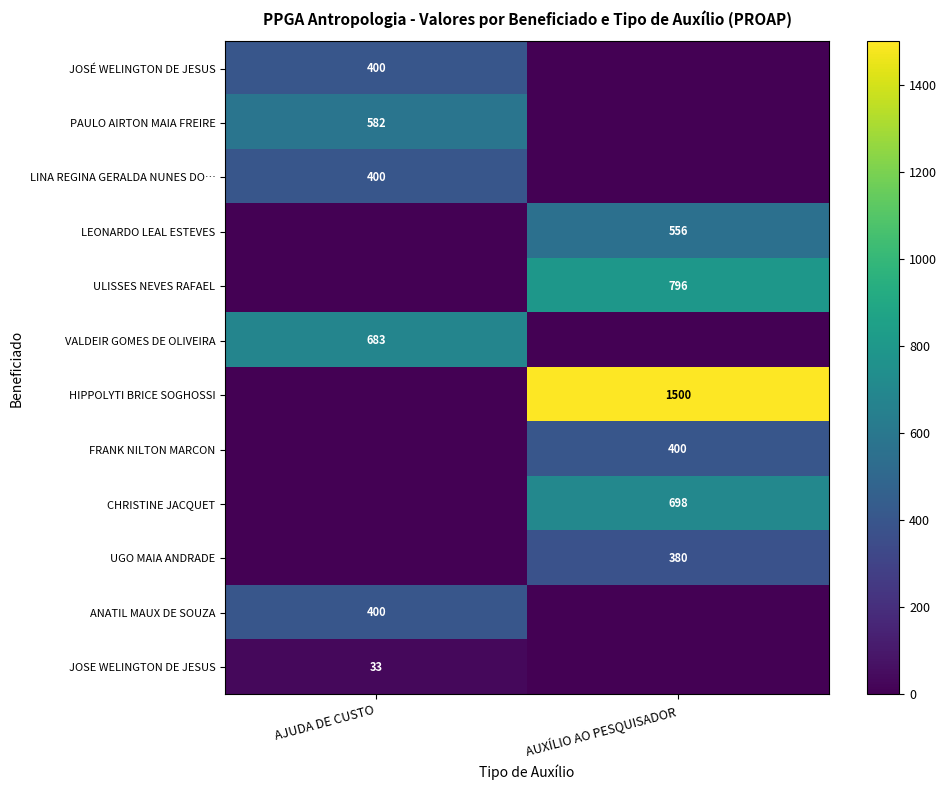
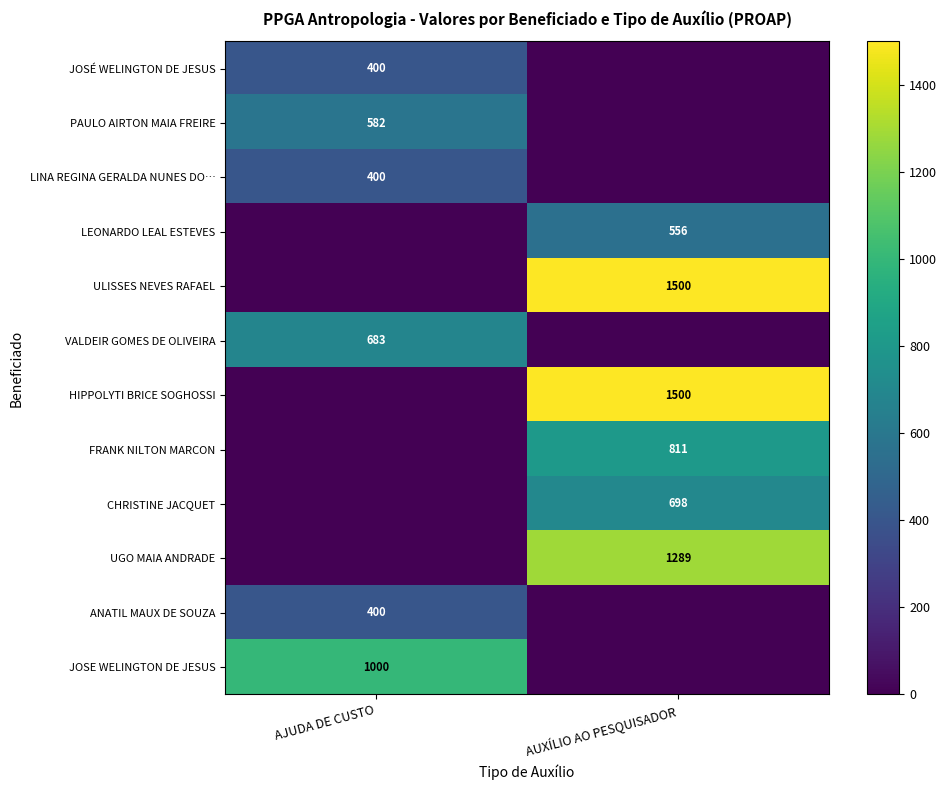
  {
    "JOSÉ WELINGTON DE JESUS": {
      "AJUDA DE CUSTO": 400
    },
    "PAULO AIRTON MAIA FREIRE": {
      "AJUDA DE CUSTO": 582
    },
    "LINA REGINA GERALDA NUNES DO…": {
      "AJUDA DE CUSTO": 400
    },
    "LEONARDO LEAL ESTEVES": {
      "AUXÍLIO AO PESQUISADOR": 556
    },
    "ULISSES NEVES RAFAEL": {
-     "AUXÍLIO AO PESQUISADOR": 796
+     "AUXÍLIO AO PESQUISADOR": 1500
    },
    "VALDEIR GOMES DE OLIVEIRA": {
      "AJUDA DE CUSTO": 683
    },
    "HIPPOLYTI BRICE SOGHOSSI": {
      "AUXÍLIO AO PESQUISADOR": 1500
    },
    "FRANK NILTON MARCON": {
-     "AUXÍLIO AO PESQUISADOR": 400
+     "AUXÍLIO AO PESQUISADOR": 811
    },
    "CHRISTINE JACQUET": {
      "AUXÍLIO AO PESQUISADOR": 698
    },
    "UGO MAIA ANDRADE": {
-     "AUXÍLIO AO PESQUISADOR": 380
+     "AUXÍLIO AO PESQUISADOR": 1289
    },
    "ANATIL MAUX DE SOUZA": {
      "AJUDA DE CUSTO": 400
    },
    "JOSE WELINGTON DE JESUS": {
-     "AJUDA DE CUSTO": 33
+     "AJUDA DE CUSTO": 1000
    }
  }
